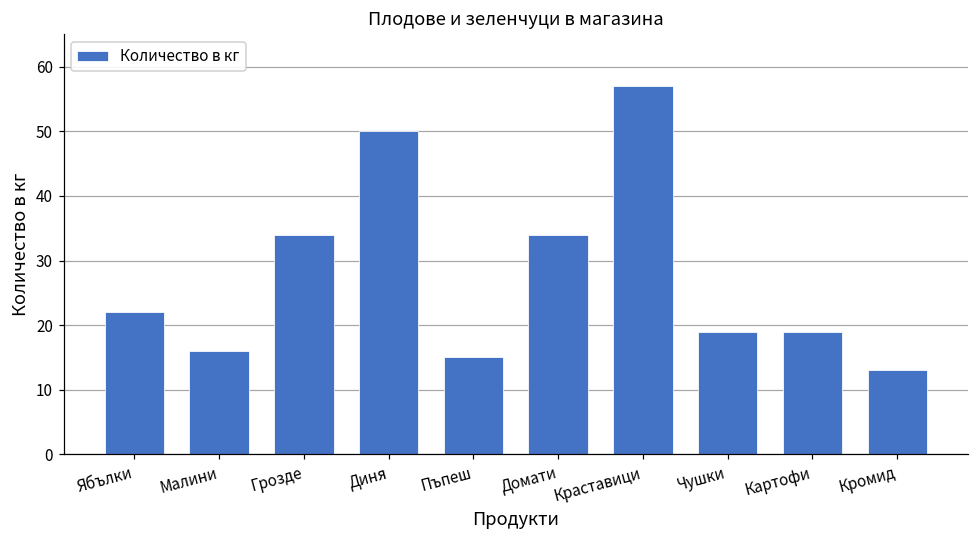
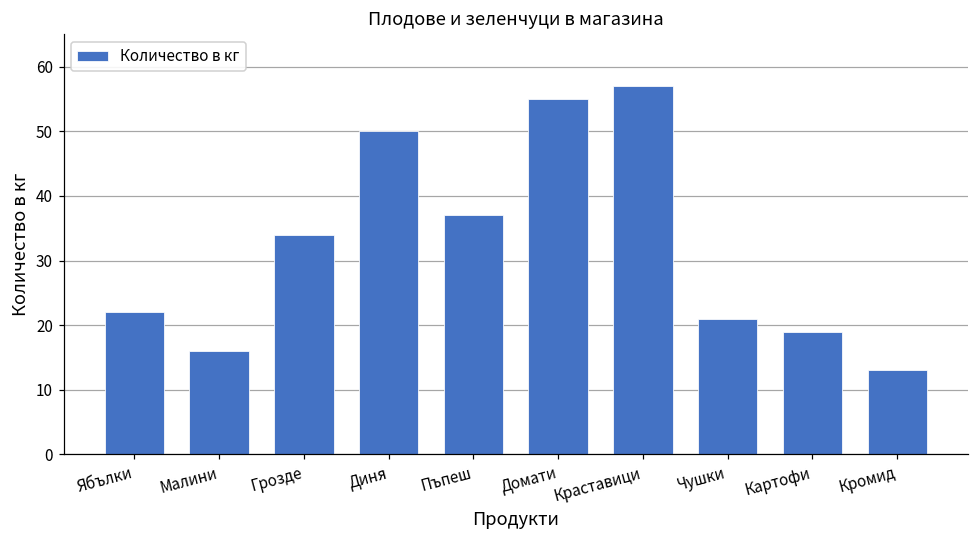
  {
    "Ябълки": 22,
    "Малини": 16,
    "Грозде": 34,
    "Диня": 50,
-   "Пъпеш": 15,
-   "Домати": 34,
+   "Пъпеш": 37,
+   "Домати": 55,
    "Краставици": 57,
-   "Чушки": 19,
+   "Чушки": 21,
    "Картофи": 19,
    "Кромид": 13
  }
